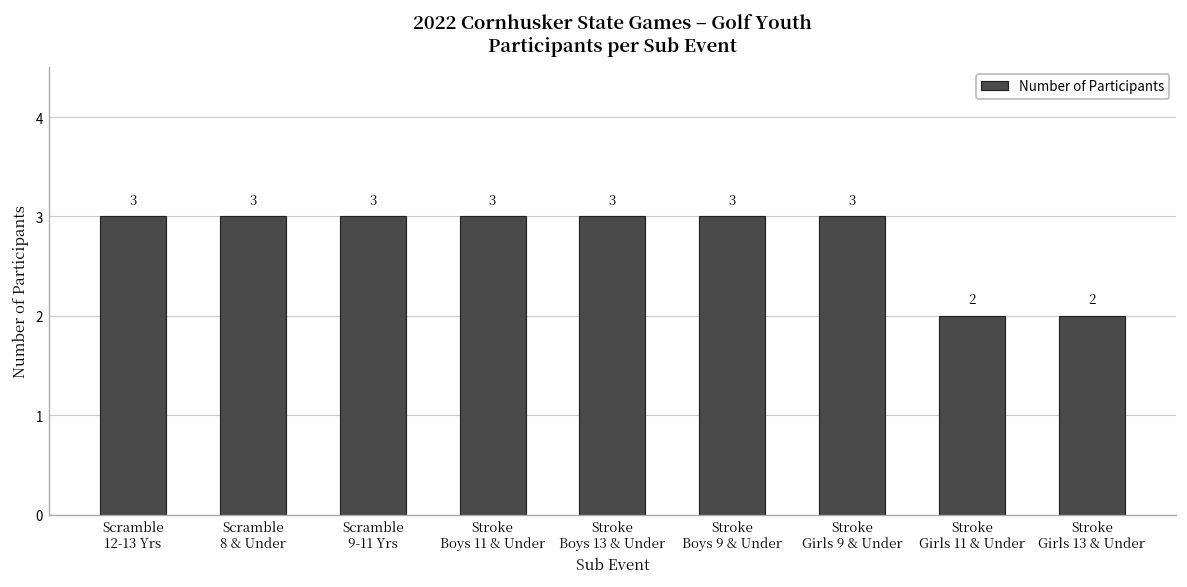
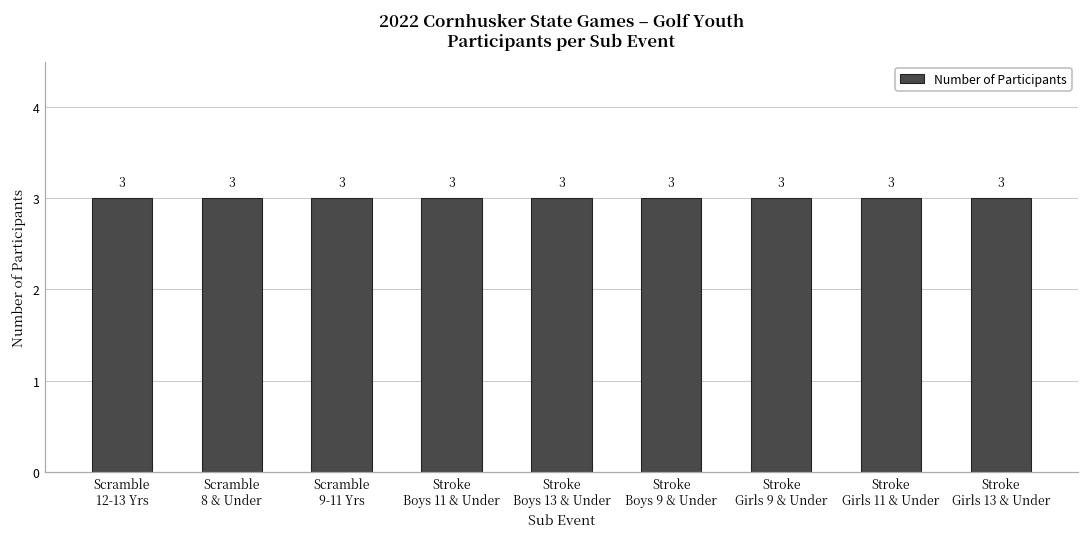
  {
    "Scramble 12-13 Yrs": 3,
    "Scramble 8 & Under": 3,
    "Scramble 9-11 Yrs": 3,
    "Stroke Boys 11 & Under": 3,
    "Stroke Boys 13 & Under": 3,
    "Stroke Boys 9 & Under": 3,
    "Stroke Girls 9 & Under": 3,
-   "Stroke Girls 11 & Under": 2,
-   "Stroke Girls 13 & Under": 2
+   "Stroke Girls 11 & Under": 3,
+   "Stroke Girls 13 & Under": 3
  }
